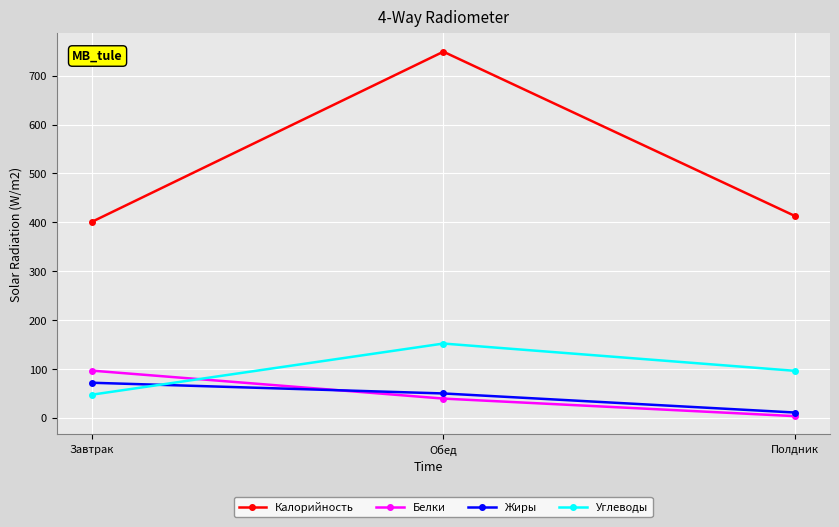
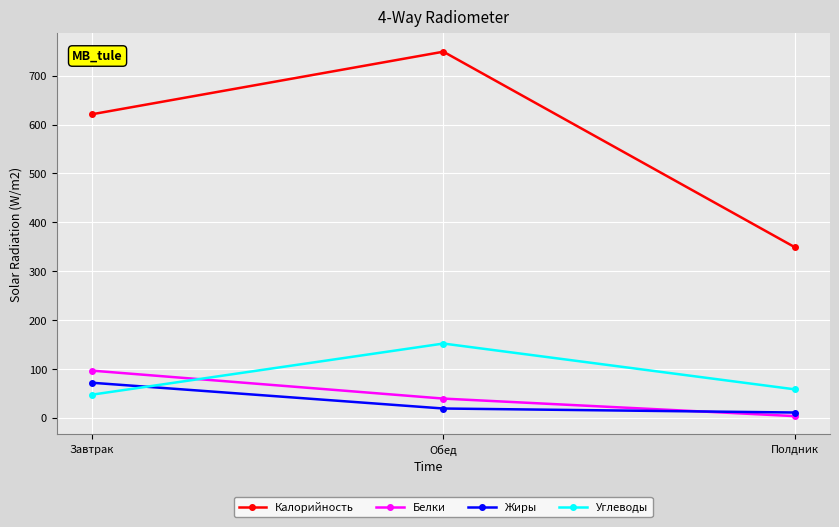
  {
    "Калорийность": {
-     "Завтрак": 400,
+     "Завтрак": 620,
      "Обед": 750,
-     "Полдник": 410
+     "Полдник": 350
    },
    "Белки": {
      "Завтрак": 100,
      "Обед": 40,
      "Полдник": 0
    },
    "Жиры": {
      "Завтрак": 70,
-     "Обед": 50,
+     "Обед": 20,
      "Полдник": 10
    },
    "Углеводы": {
      "Завтрак": 50,
      "Обед": 150,
-     "Полдник": 100
+     "Полдник": 60
    }
  }
